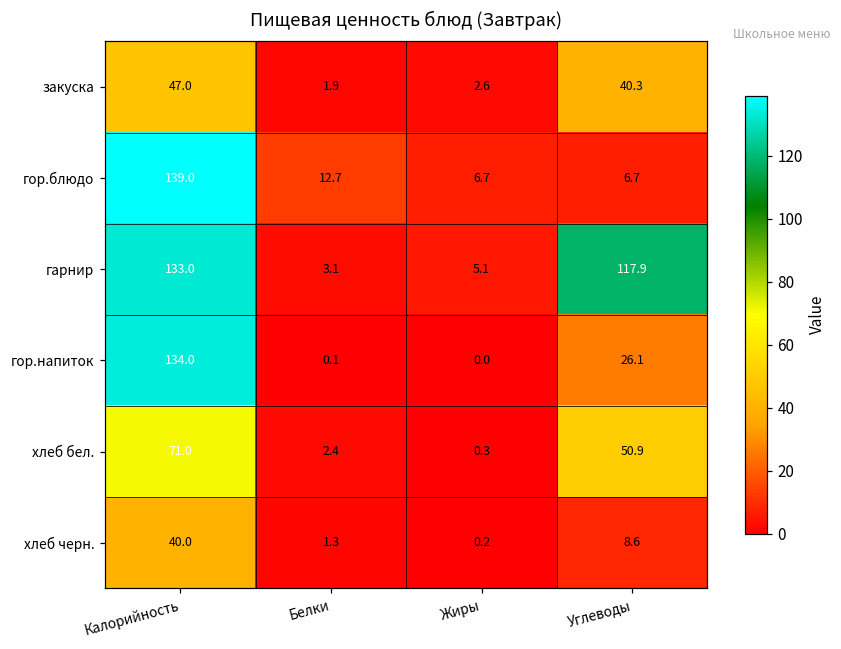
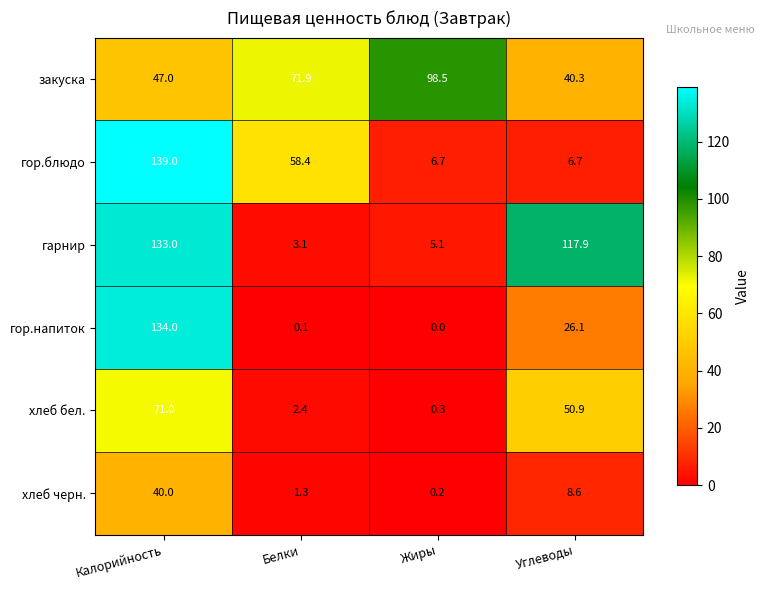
  {
    "закуска": {
      "Калорийность": 47.0,
-     "Белки": 1.9,
-     "Жиры": 2.6,
+     "Белки": 71.9,
+     "Жиры": 98.5,
      "Углеводы": 40.3
    },
    "гор.блюдо": {
      "Калорийность": 139.0,
-     "Белки": 12.7,
+     "Белки": 58.4,
      "Жиры": 6.7,
      "Углеводы": 6.7
    },
    "гарнир": {
      "Калорийность": 133.0,
      "Белки": 3.1,
      "Жиры": 5.1,
      "Углеводы": 117.9
    },
    "гор.напиток": {
      "Калорийность": 134.0,
      "Белки": 0.1,
      "Жиры": 0.0,
      "Углеводы": 26.1
    },
    "хлеб бел.": {
      "Калорийность": 71.0,
      "Белки": 2.4,
      "Жиры": 0.3,
      "Углеводы": 50.9
    },
    "хлеб черн.": {
      "Калорийность": 40.0,
      "Белки": 1.3,
      "Жиры": 0.2,
      "Углеводы": 8.6
    }
  }
